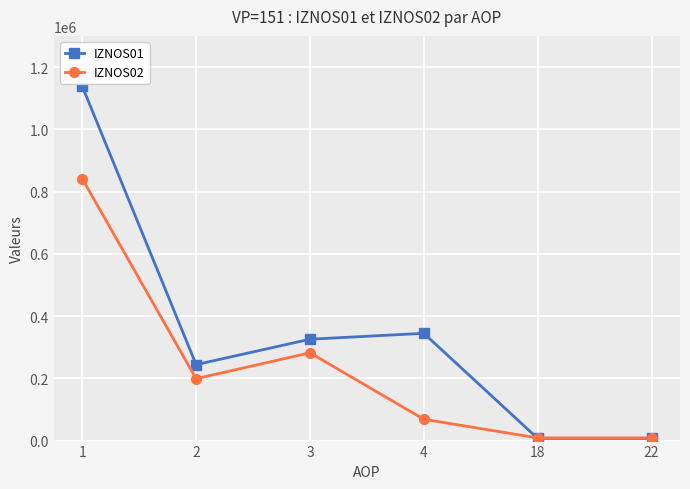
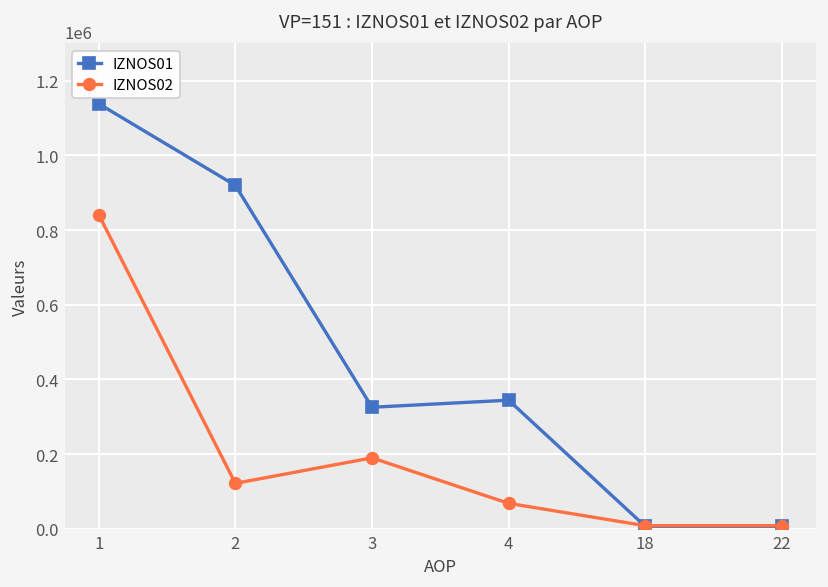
  {
    "IZNOS01": {
      "1": 1140000,
-     "2": 240000,
+     "2": 920000,
      "3": 330000,
      "4": 340000
    },
    "IZNOS02": {
      "1": 840000,
-     "2": 200000,
-     "3": 280000,
+     "2": 120000,
+     "3": 190000,
      "4": 70000
    }
  }
